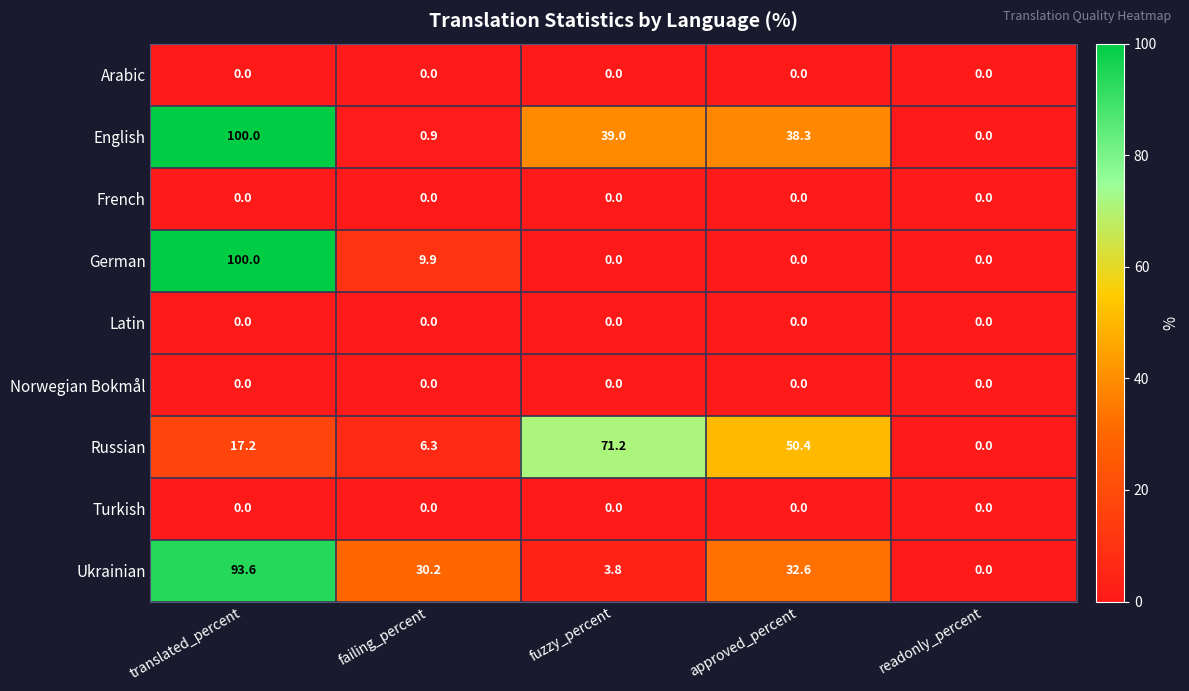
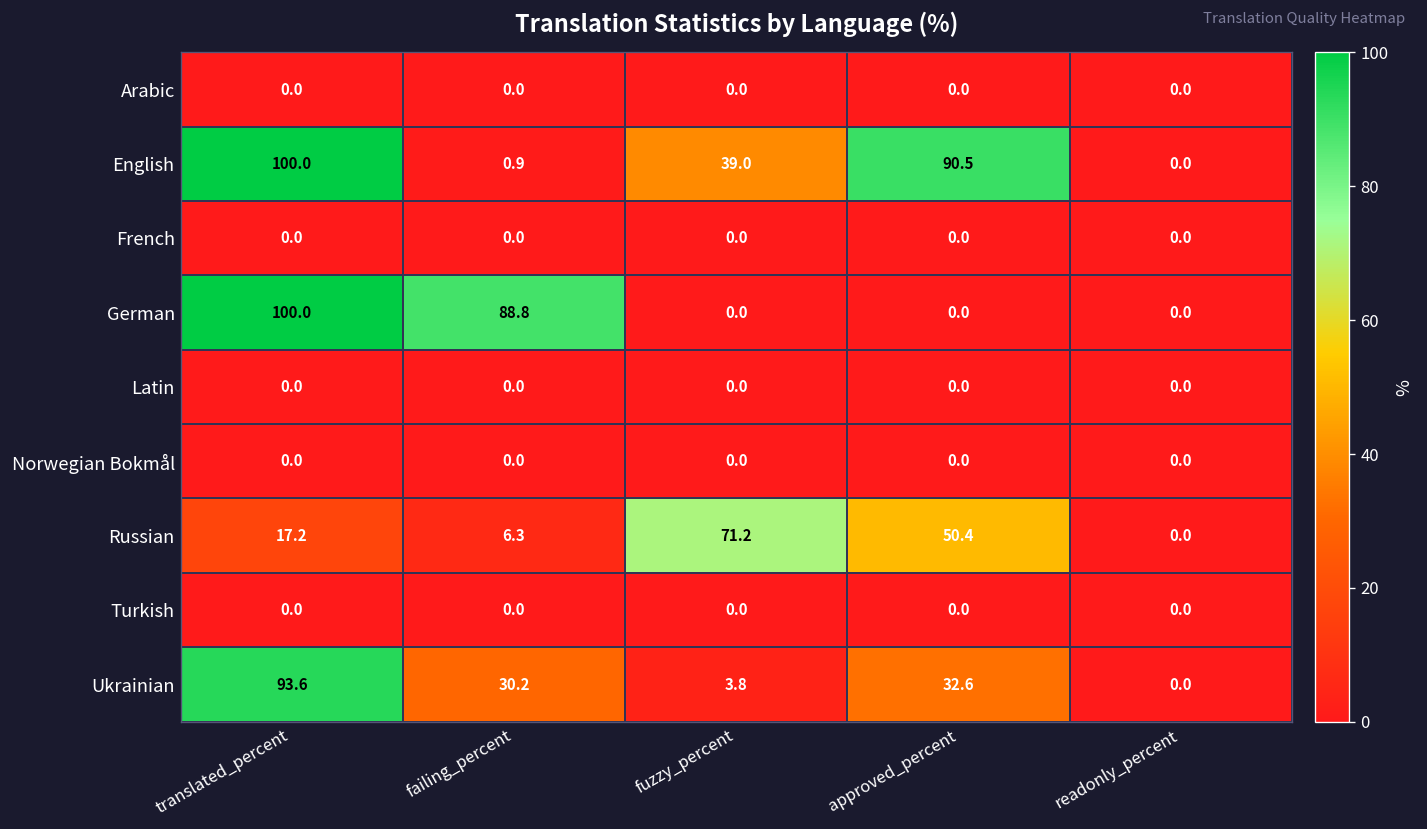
  {
    "Arabic": {
      "translated_percent": 0.0,
      "failing_percent": 0.0,
      "fuzzy_percent": 0.0,
      "approved_percent": 0.0,
      "readonly_percent": 0.0
    },
    "English": {
      "translated_percent": 100.0,
      "failing_percent": 0.9,
      "fuzzy_percent": 39.0,
-     "approved_percent": 38.3,
+     "approved_percent": 90.5,
      "readonly_percent": 0.0
    },
    "French": {
      "translated_percent": 0.0,
      "failing_percent": 0.0,
      "fuzzy_percent": 0.0,
      "approved_percent": 0.0,
      "readonly_percent": 0.0
    },
    "German": {
      "translated_percent": 100.0,
-     "failing_percent": 9.9,
+     "failing_percent": 88.8,
      "fuzzy_percent": 0.0,
      "approved_percent": 0.0,
      "readonly_percent": 0.0
    },
    "Latin": {
      "translated_percent": 0.0,
      "failing_percent": 0.0,
      "fuzzy_percent": 0.0,
      "approved_percent": 0.0,
      "readonly_percent": 0.0
    },
    "Norwegian Bokmål": {
      "translated_percent": 0.0,
      "failing_percent": 0.0,
      "fuzzy_percent": 0.0,
      "approved_percent": 0.0,
      "readonly_percent": 0.0
    },
    "Russian": {
      "translated_percent": 17.2,
      "failing_percent": 6.3,
      "fuzzy_percent": 71.2,
      "approved_percent": 50.4,
      "readonly_percent": 0.0
    },
    "Turkish": {
      "translated_percent": 0.0,
      "failing_percent": 0.0,
      "fuzzy_percent": 0.0,
      "approved_percent": 0.0,
      "readonly_percent": 0.0
    },
    "Ukrainian": {
      "translated_percent": 93.6,
      "failing_percent": 30.2,
      "fuzzy_percent": 3.8,
      "approved_percent": 32.6,
      "readonly_percent": 0.0
    }
  }
